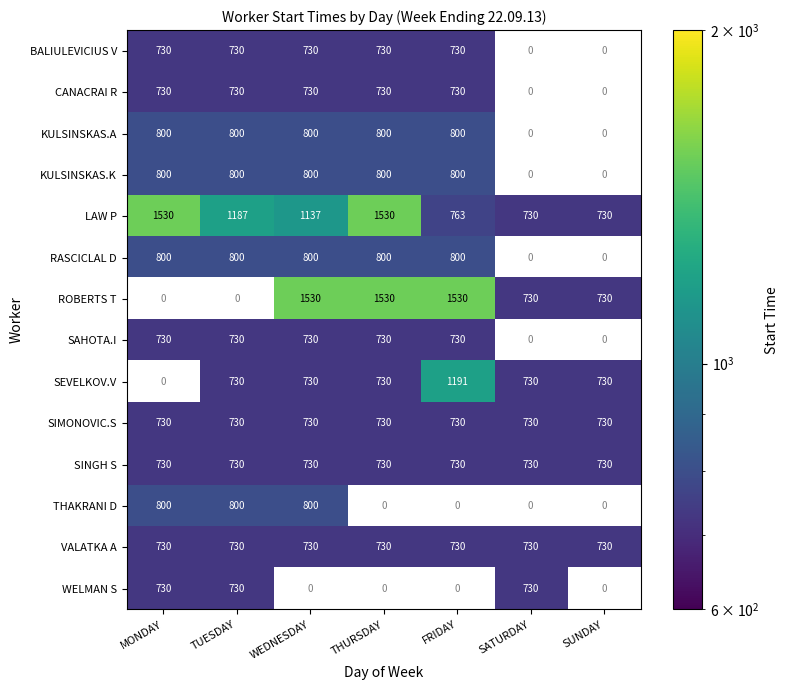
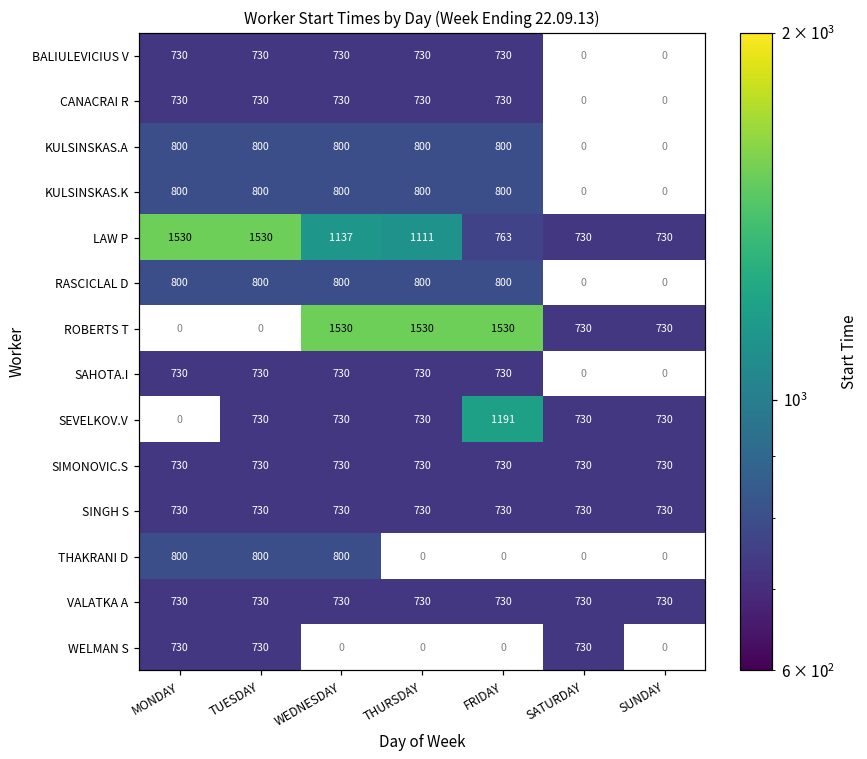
  {
    "BALIULEVICIUS V": {
      "MONDAY": 730,
      "TUESDAY": 730,
      "WEDNESDAY": 730,
      "THURSDAY": 730,
      "FRIDAY": 730
    },
    "CANACRAI R": {
      "MONDAY": 730,
      "TUESDAY": 730,
      "WEDNESDAY": 730,
      "THURSDAY": 730,
      "FRIDAY": 730
    },
    "KULSINSKAS.A": {
      "MONDAY": 800,
      "TUESDAY": 800,
      "WEDNESDAY": 800,
      "THURSDAY": 800,
      "FRIDAY": 800
    },
    "KULSINSKAS.K": {
      "MONDAY": 800,
      "TUESDAY": 800,
      "WEDNESDAY": 800,
      "THURSDAY": 800,
      "FRIDAY": 800
    },
    "LAW P": {
      "MONDAY": 1530,
-     "TUESDAY": 1187,
+     "TUESDAY": 1530,
      "WEDNESDAY": 1137,
-     "THURSDAY": 1530,
+     "THURSDAY": 1111,
      "FRIDAY": 763,
      "SATURDAY": 730,
      "SUNDAY": 730
    },
    "RASCICLAL D": {
      "MONDAY": 800,
      "TUESDAY": 800,
      "WEDNESDAY": 800,
      "THURSDAY": 800,
      "FRIDAY": 800
    },
    "ROBERTS T": {
      "WEDNESDAY": 1530,
      "THURSDAY": 1530,
      "FRIDAY": 1530,
      "SATURDAY": 730,
      "SUNDAY": 730
    },
    "SAHOTA.I": {
      "MONDAY": 730,
      "TUESDAY": 730,
      "WEDNESDAY": 730,
      "THURSDAY": 730,
      "FRIDAY": 730
    },
    "SEVELKOV.V": {
      "TUESDAY": 730,
      "WEDNESDAY": 730,
      "THURSDAY": 730,
      "FRIDAY": 1191,
      "SATURDAY": 730,
      "SUNDAY": 730
    },
    "SIMONOVIC.S": {
      "MONDAY": 730,
      "TUESDAY": 730,
      "WEDNESDAY": 730,
      "THURSDAY": 730,
      "FRIDAY": 730,
      "SATURDAY": 730,
      "SUNDAY": 730
    },
    "SINGH S": {
      "MONDAY": 730,
      "TUESDAY": 730,
      "WEDNESDAY": 730,
      "THURSDAY": 730,
      "FRIDAY": 730,
      "SATURDAY": 730,
      "SUNDAY": 730
    },
    "THAKRANI D": {
      "MONDAY": 800,
      "TUESDAY": 800,
      "WEDNESDAY": 800
    },
    "VALATKA A": {
      "MONDAY": 730,
      "TUESDAY": 730,
      "WEDNESDAY": 730,
      "THURSDAY": 730,
      "FRIDAY": 730,
      "SATURDAY": 730,
      "SUNDAY": 730
    },
    "WELMAN S": {
      "MONDAY": 730,
      "TUESDAY": 730,
      "SATURDAY": 730
    }
  }
